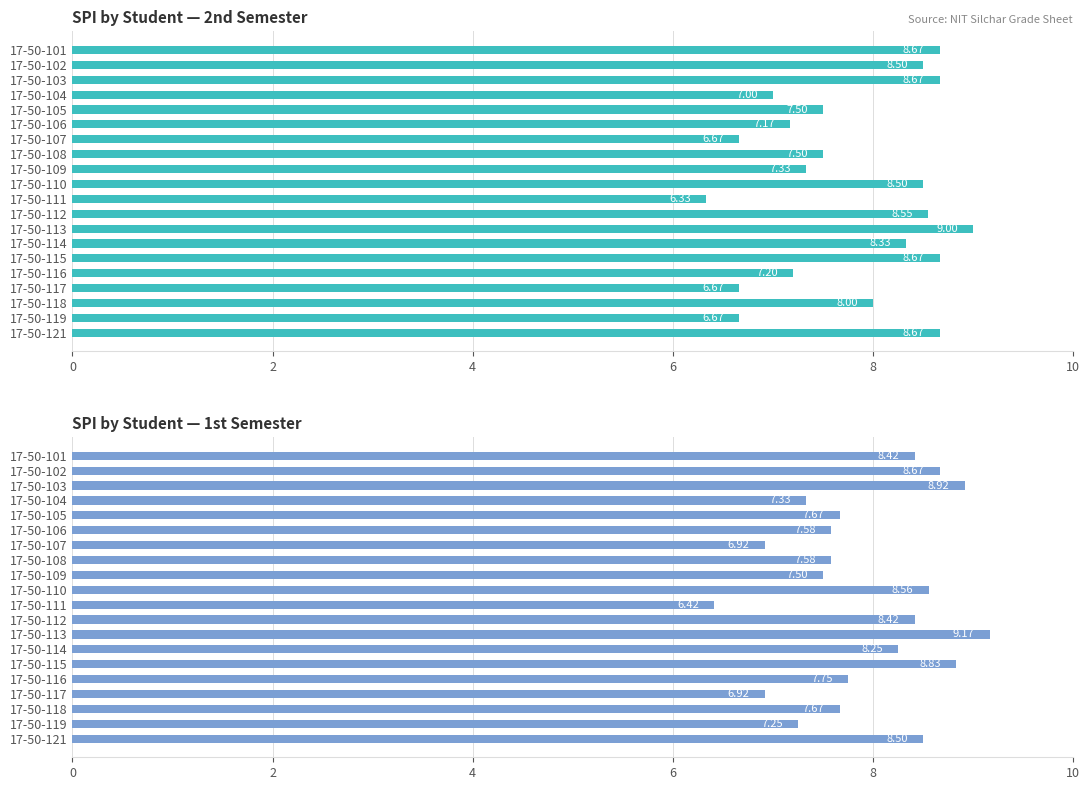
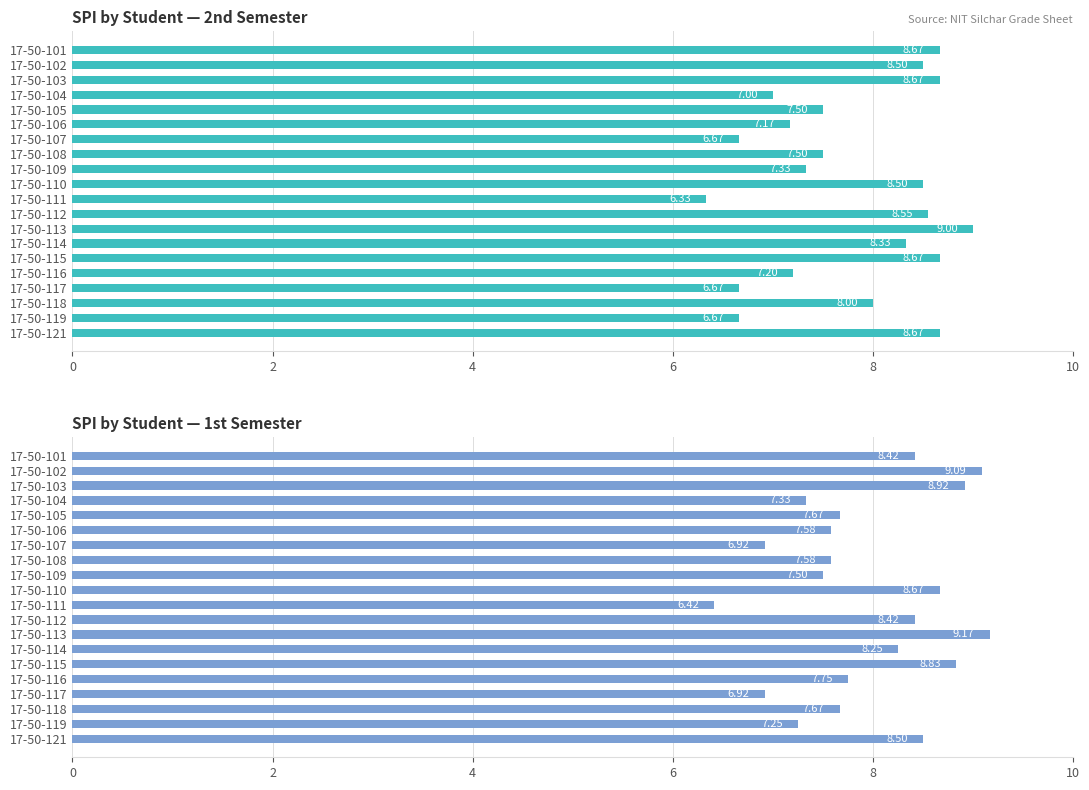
  {
    "SPI by Student — 2nd Semester": {
      "17-50-101": 8.67,
      "17-50-102": 8.50,
      "17-50-103": 8.67,
      "17-50-104": 7.00,
      "17-50-105": 7.50,
      "17-50-106": 7.17,
      "17-50-107": 6.67,
      "17-50-108": 7.50,
      "17-50-109": 7.33,
      "17-50-110": 8.50,
      "17-50-111": 6.33,
      "17-50-112": 8.55,
      "17-50-113": 9.00,
      "17-50-114": 8.33,
      "17-50-115": 8.67,
      "17-50-116": 7.20,
      "17-50-117": 6.67,
      "17-50-118": 8.00,
      "17-50-119": 6.67,
      "17-50-121": 8.67
    },
    "SPI by Student — 1st Semester": {
      "17-50-101": 8.42,
-     "17-50-102": 8.67,
+     "17-50-102": 9.09,
      "17-50-103": 8.92,
      "17-50-104": 7.33,
      "17-50-105": 7.67,
      "17-50-106": 7.58,
      "17-50-107": 6.92,
      "17-50-108": 7.58,
      "17-50-109": 7.50,
-     "17-50-110": 8.56,
+     "17-50-110": 8.67,
      "17-50-111": 6.42,
      "17-50-112": 8.42,
      "17-50-113": 9.17,
      "17-50-114": 8.25,
      "17-50-115": 8.83,
      "17-50-116": 7.75,
      "17-50-117": 6.92,
      "17-50-118": 7.67,
      "17-50-119": 7.25,
      "17-50-121": 8.50
    }
  }
